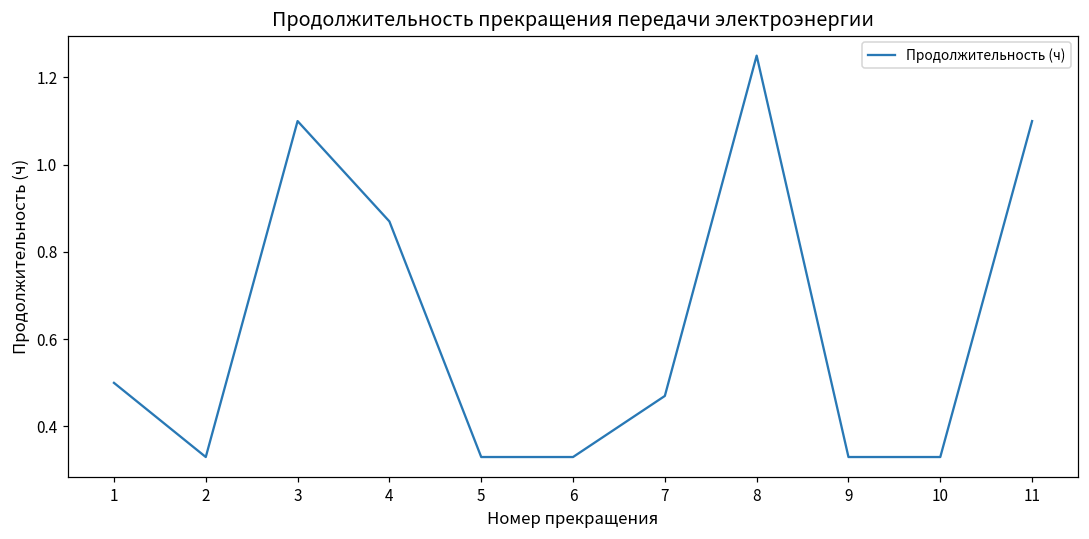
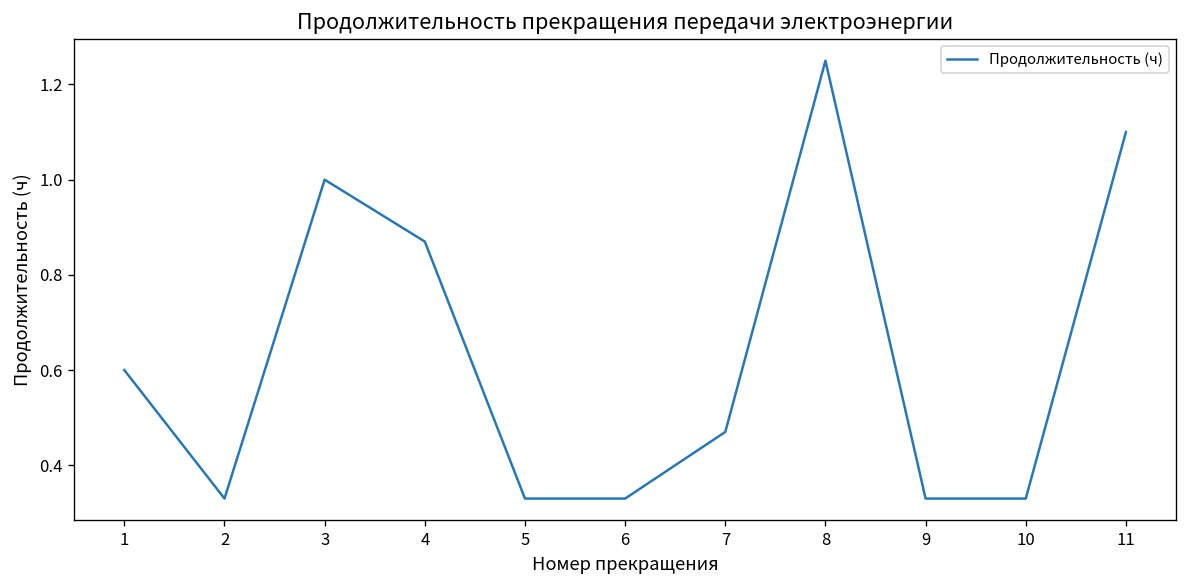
  {
-   "1": 0.5,
+   "1": 0.6,
    "2": 0.33,
-   "3": 1.1,
+   "3": 1.0,
    "4": 0.87,
    "5": 0.33,
    "6": 0.33,
    "7": 0.47,
    "8": 1.25,
    "9": 0.33,
    "10": 0.33,
    "11": 1.1
  }
